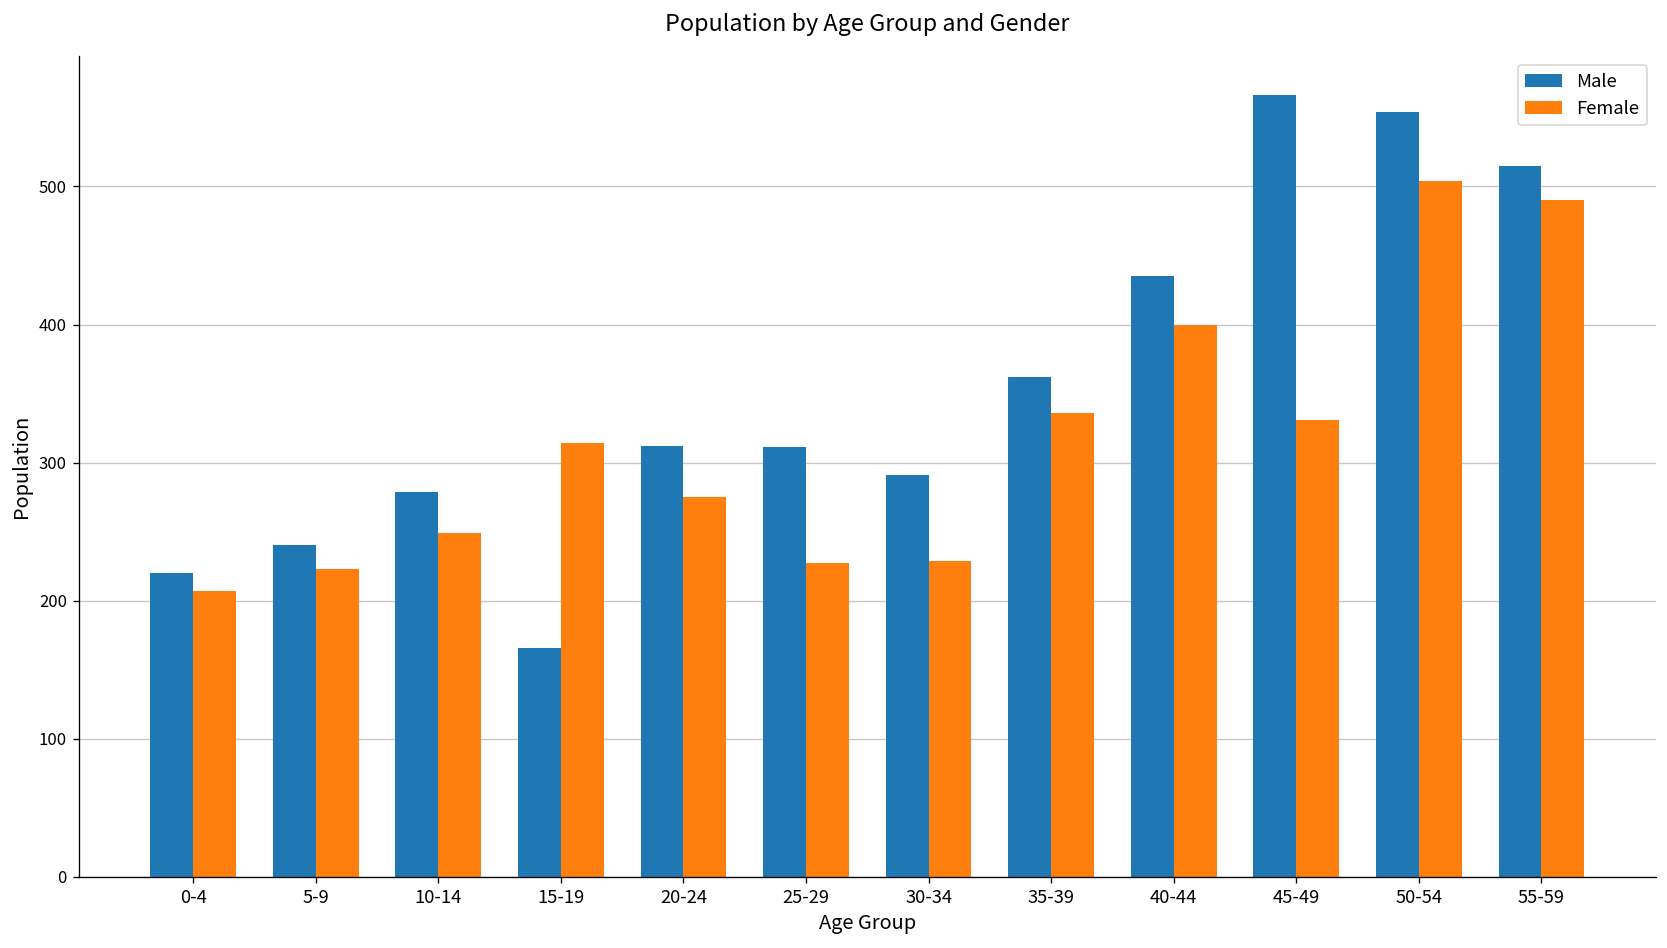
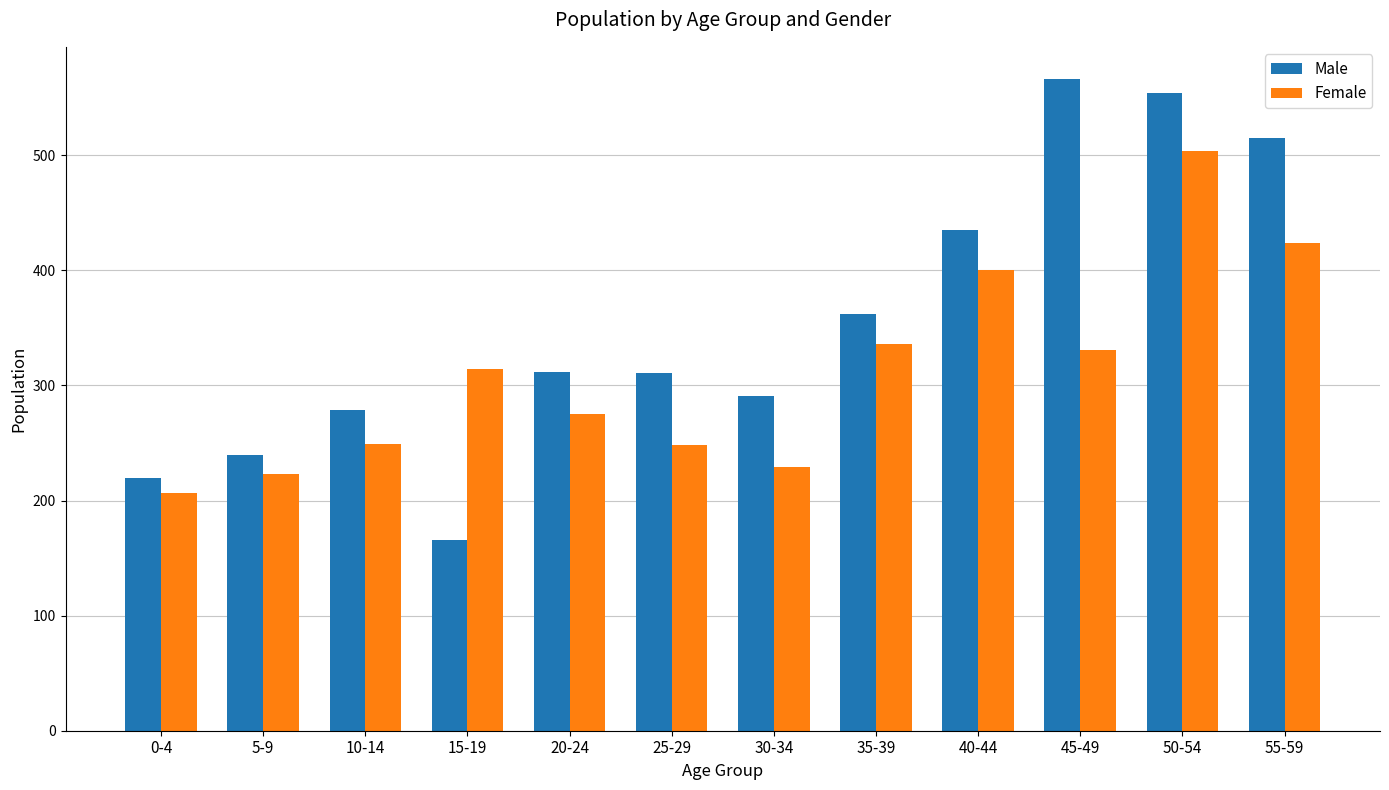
  {
    "Male": {
      "0-4": 220,
      "5-9": 240,
      "10-14": 279,
      "15-19": 166,
      "20-24": 312,
      "25-29": 311,
      "30-34": 291,
      "35-39": 362,
      "40-44": 435,
      "45-49": 566,
      "50-54": 554,
      "55-59": 515
    },
    "Female": {
      "0-4": 207,
      "5-9": 223,
      "10-14": 249,
      "15-19": 314,
      "20-24": 275,
-     "25-29": 227,
+     "25-29": 248,
      "30-34": 229,
      "35-39": 336,
      "40-44": 400,
      "45-49": 331,
      "50-54": 504,
-     "55-59": 490
+     "55-59": 424
    }
  }
